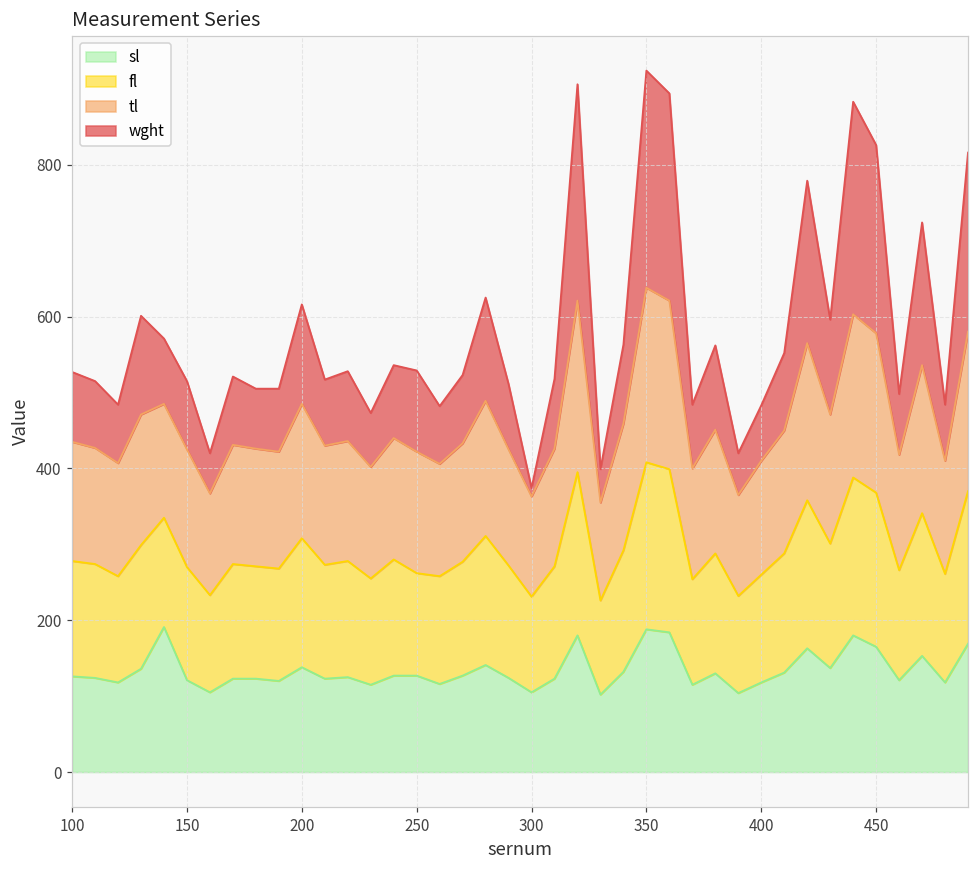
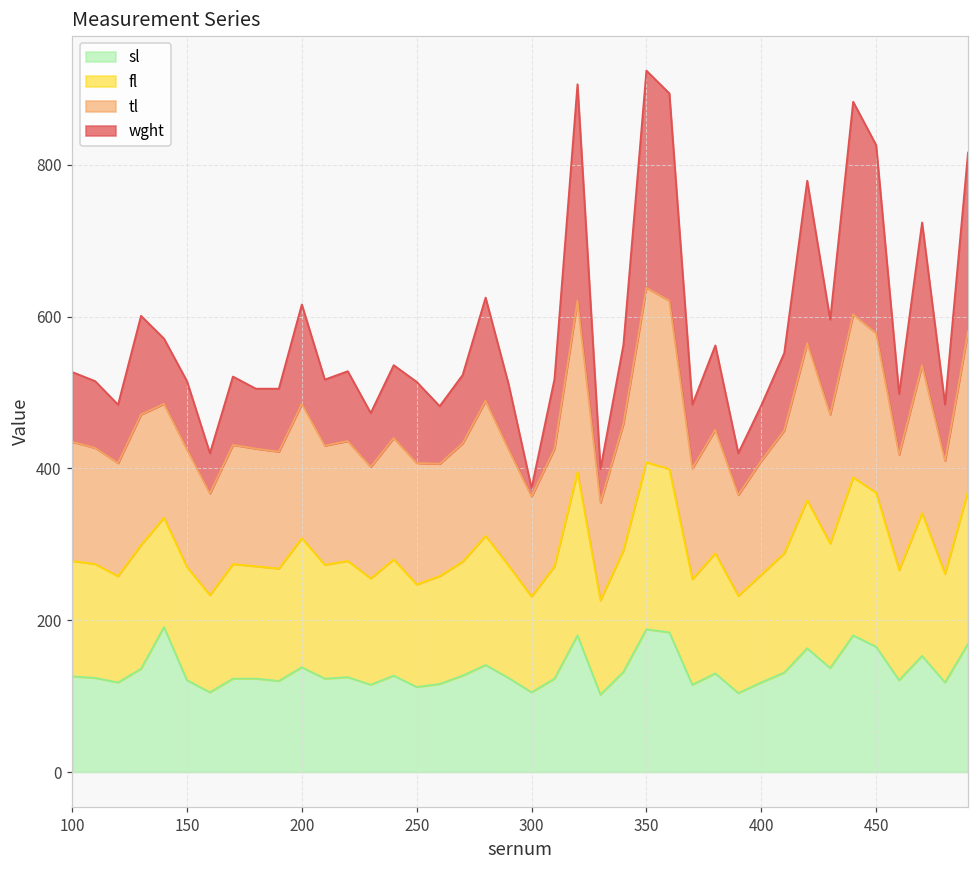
  {
    "sl": {
      "100": 130,
      "150": 120,
      "200": 140,
-     "250": 130,
+     "250": 110,
      "300": 110,
      "350": 190,
      "400": 120,
      "450": 170
    },
    "fl": {
      "100": 150,
      "150": 150,
      "200": 170,
      "250": 140,
      "300": 130,
      "350": 220,
      "400": 140,
      "450": 200
    },
    "tl": {
      "100": 160,
      "150": 160,
      "200": 180,
      "250": 160,
      "300": 130,
      "350": 230,
      "400": 150,
      "450": 210
    },
    "wght": {
      "100": 90,
      "150": 90,
      "200": 130,
      "250": 110,
      "300": 10,
      "350": 290,
      "400": 70,
      "450": 250
    }
  }
